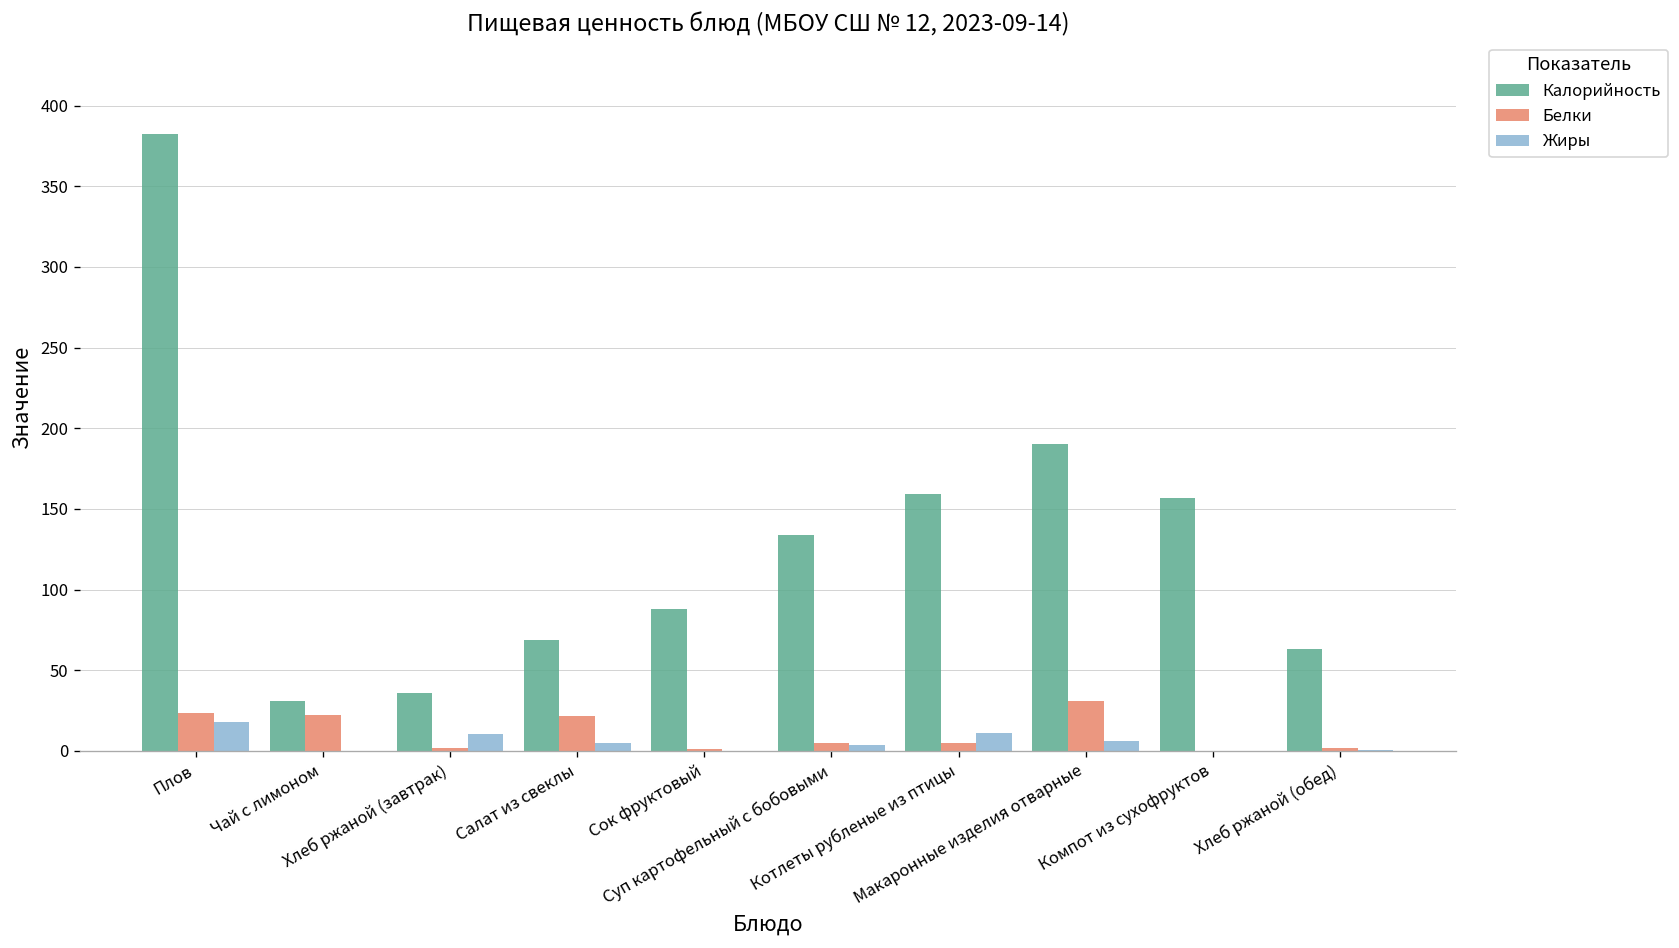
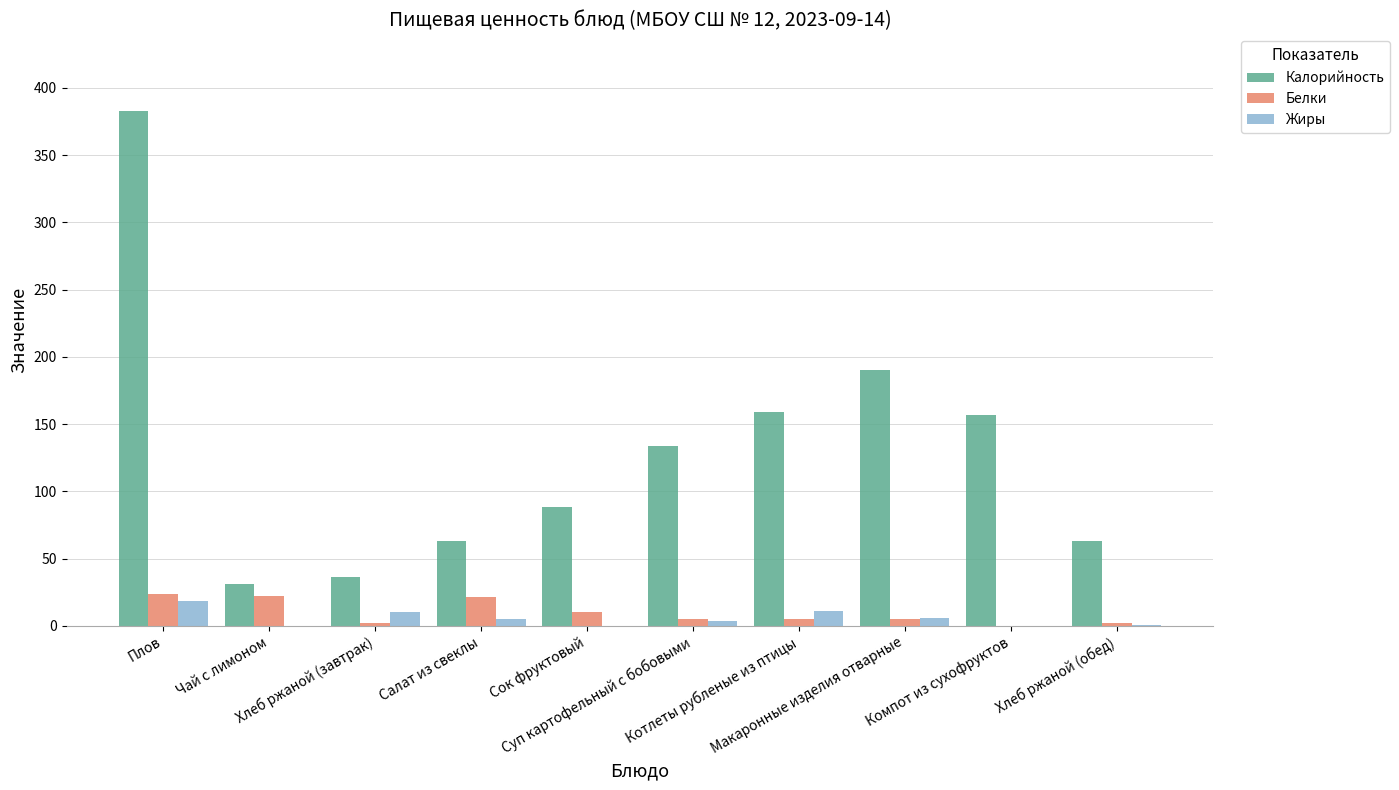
  {
    "Калорийность": {
      "Плов": 383,
      "Чай с лимоном": 31,
      "Хлеб ржаной (завтрак)": 36,
-     "Салат из свеклы": 69,
+     "Салат из свеклы": 63,
      "Сок фруктовый": 88,
      "Суп картофельный с бобовыми": 134,
      "Котлеты рубленые из птицы": 159,
      "Макаронные изделия отварные": 190,
      "Компот из сухофруктов": 157,
      "Хлеб ржаной (обед)": 63
    },
    "Белки": {
      "Плов": 24,
      "Чай с лимоном": 23,
      "Хлеб ржаной (завтрак)": 2,
      "Салат из свеклы": 22,
-     "Сок фруктовый": 1,
+     "Сок фруктовый": 10,
      "Суп картофельный с бобовыми": 5,
      "Котлеты рубленые из птицы": 5,
-     "Макаронные изделия отварные": 31,
+     "Макаронные изделия отварные": 5,
      "Хлеб ржаной (обед)": 2
    },
    "Жиры": {
      "Плов": 18,
      "Чай с лимоном": 0,
      "Хлеб ржаной (завтрак)": 10,
      "Салат из свеклы": 5,
      "Сок фруктовый": 0,
      "Суп картофельный с бобовыми": 3,
      "Котлеты рубленые из птицы": 11,
      "Макаронные изделия отварные": 6,
      "Компот из сухофруктов": 0
    }
  }
